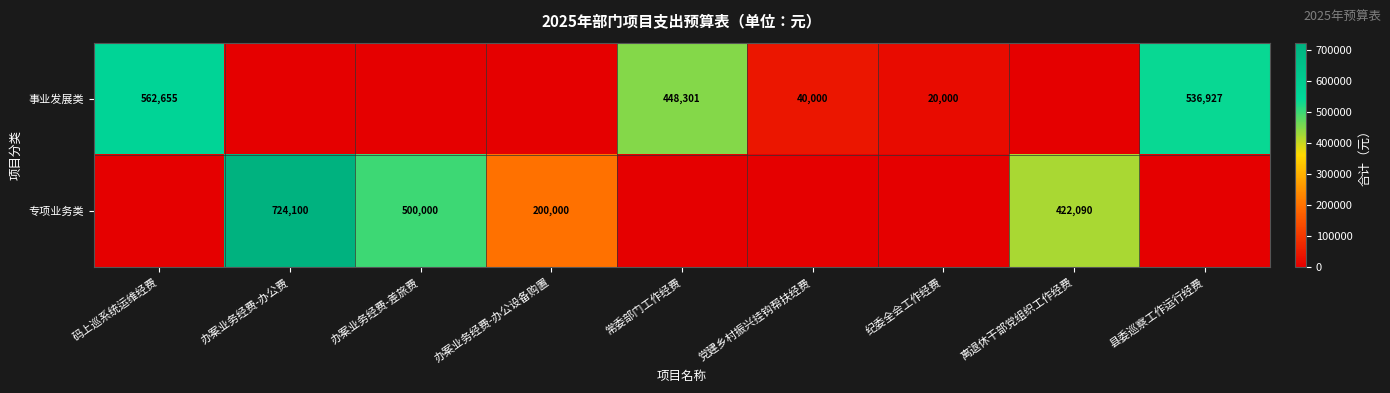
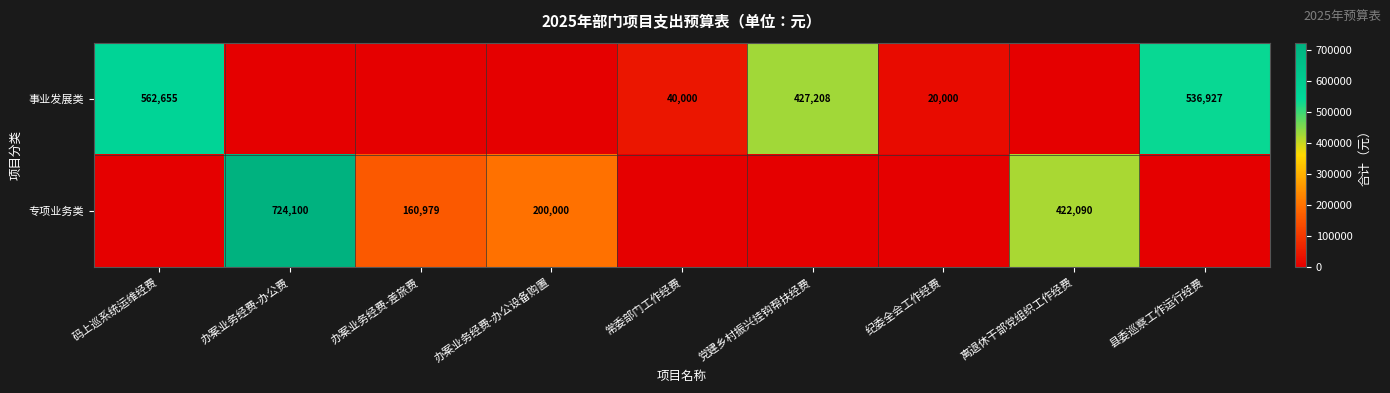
  {
    "事业发展类": {
      "码上巡系统运维经费": "562,655",
-     "常委部门工作经费": "448,301",
-     "党建乡村振兴挂钩帮扶经费": "40,000",
+     "常委部门工作经费": "40,000",
+     "党建乡村振兴挂钩帮扶经费": "427,208",
      "纪委全会工作经费": "20,000",
      "县委巡察工作运行经费": "536,927"
    },
    "专项业务类": {
      "办案业务经费-办公费": "724,100",
-     "办案业务经费-差旅费": "500,000",
+     "办案业务经费-差旅费": "160,979",
      "办案业务经费-办公设备购置": "200,000",
      "离退休干部党组织工作经费": "422,090"
    }
  }
